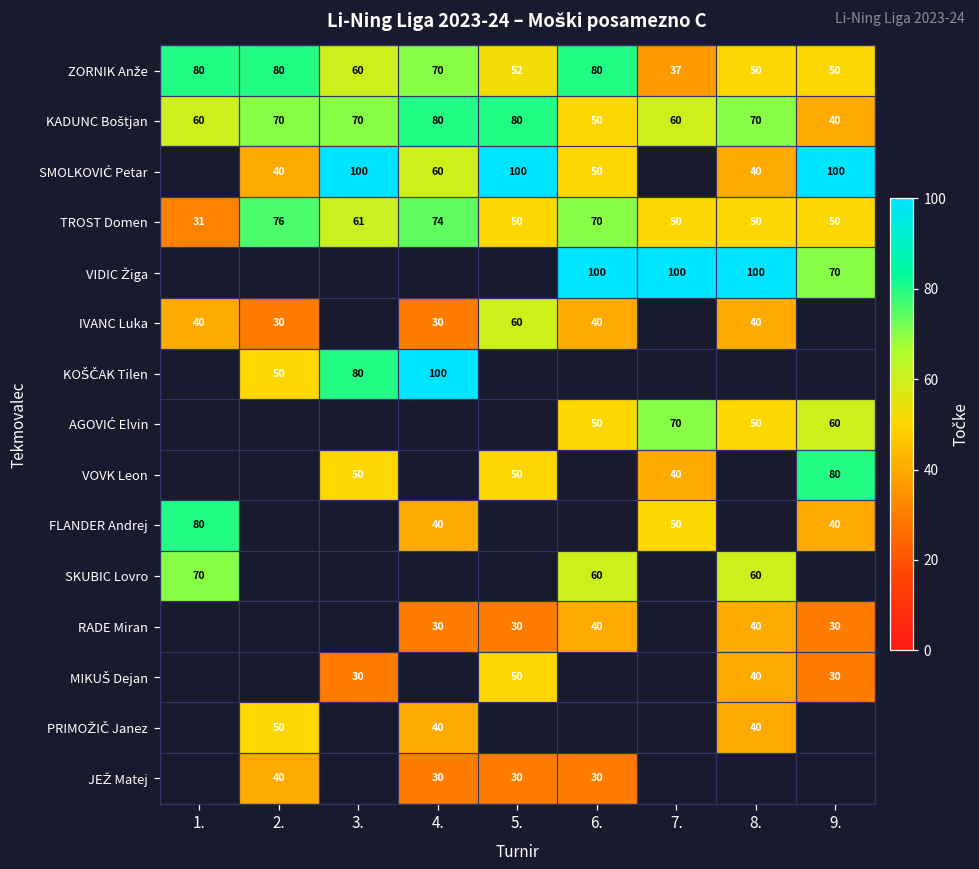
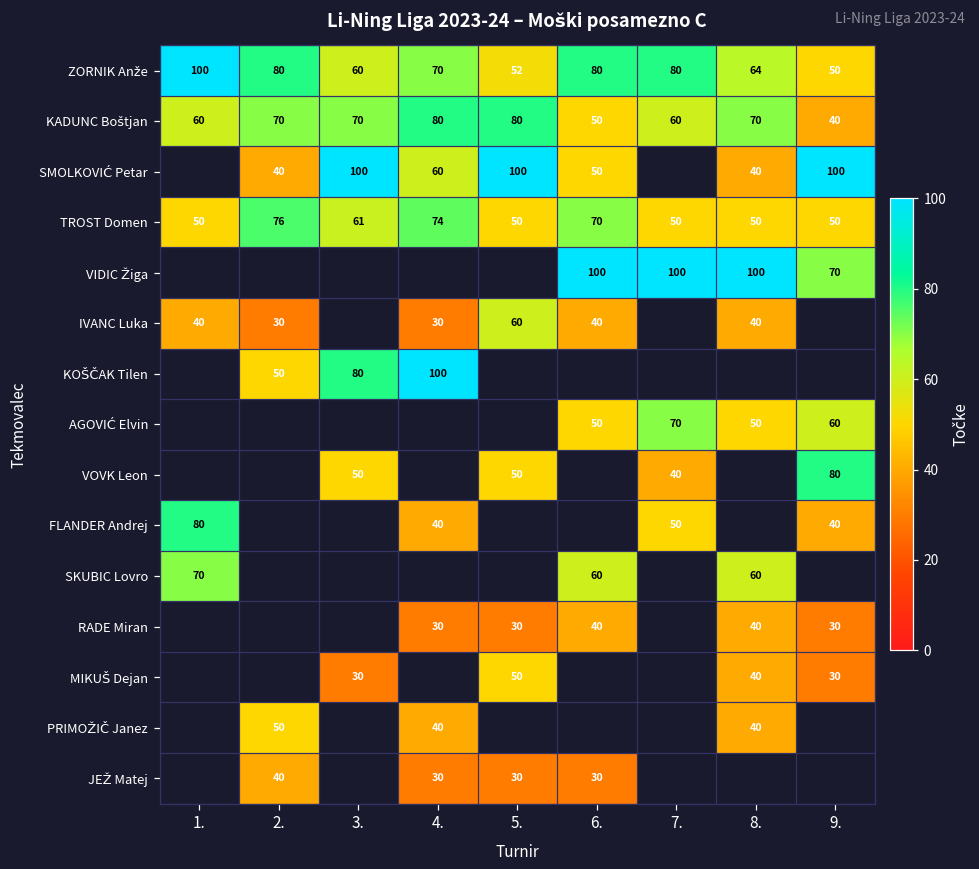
  {
    "ZORNIK Anže": {
-     "1.": 80,
+     "1.": 100,
      "2.": 80,
      "3.": 60,
      "4.": 70,
      "5.": 52,
      "6.": 80,
-     "7.": 37,
-     "8.": 50,
+     "7.": 80,
+     "8.": 64,
      "9.": 50
    },
    "KADUNC Boštjan": {
      "1.": 60,
      "2.": 70,
      "3.": 70,
      "4.": 80,
      "5.": 80,
      "6.": 50,
      "7.": 60,
      "8.": 70,
      "9.": 40
    },
    "SMOLKOVIĆ Petar": {
      "2.": 40,
      "3.": 100,
      "4.": 60,
      "5.": 100,
      "6.": 50,
      "8.": 40,
      "9.": 100
    },
    "TROST Domen": {
-     "1.": 31,
+     "1.": 50,
      "2.": 76,
      "3.": 61,
      "4.": 74,
      "5.": 50,
      "6.": 70,
      "7.": 50,
      "8.": 50,
      "9.": 50
    },
    "VIDIC Žiga": {
      "6.": 100,
      "7.": 100,
      "8.": 100,
      "9.": 70
    },
    "IVANC Luka": {
      "1.": 40,
      "2.": 30,
      "4.": 30,
      "5.": 60,
      "6.": 40,
      "8.": 40
    },
    "KOŠČAK Tilen": {
      "2.": 50,
      "3.": 80,
      "4.": 100
    },
    "AGOVIĆ Elvin": {
      "6.": 50,
      "7.": 70,
      "8.": 50,
      "9.": 60
    },
    "VOVK Leon": {
      "3.": 50,
      "5.": 50,
      "7.": 40,
      "9.": 80
    },
    "FLANDER Andrej": {
      "1.": 80,
      "4.": 40,
      "7.": 50,
      "9.": 40
    },
    "SKUBIC Lovro": {
      "1.": 70,
      "6.": 60,
      "8.": 60
    },
    "RADE Miran": {
      "4.": 30,
      "5.": 30,
      "6.": 40,
      "8.": 40,
      "9.": 30
    },
    "MIKUŠ Dejan": {
      "3.": 30,
      "5.": 50,
      "8.": 40,
      "9.": 30
    },
    "PRIMOŽIČ Janez": {
      "2.": 50,
      "4.": 40,
      "8.": 40
    },
    "JEŽ Matej": {
      "2.": 40,
      "4.": 30,
      "5.": 30,
      "6.": 30
    }
  }
